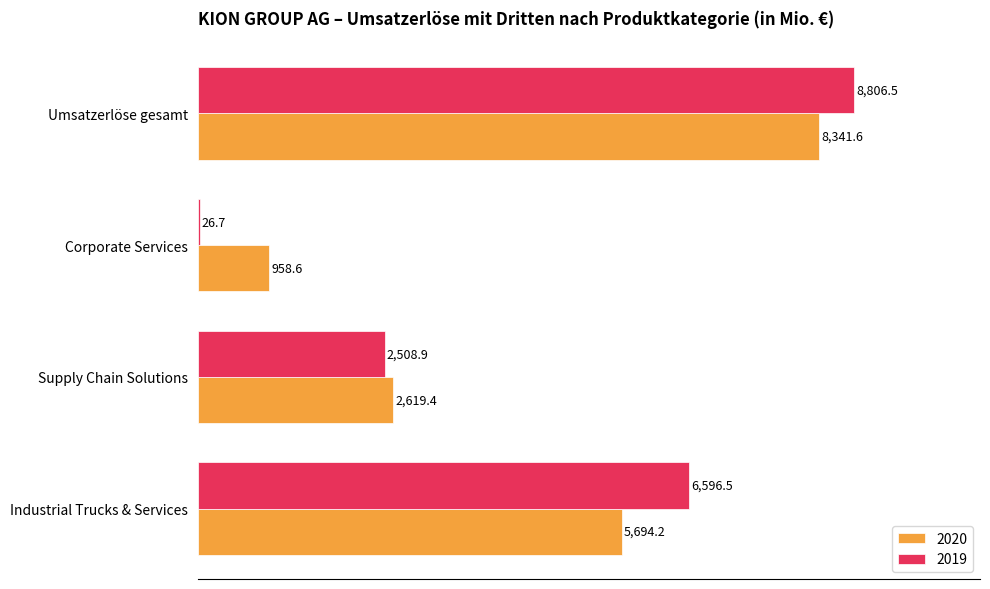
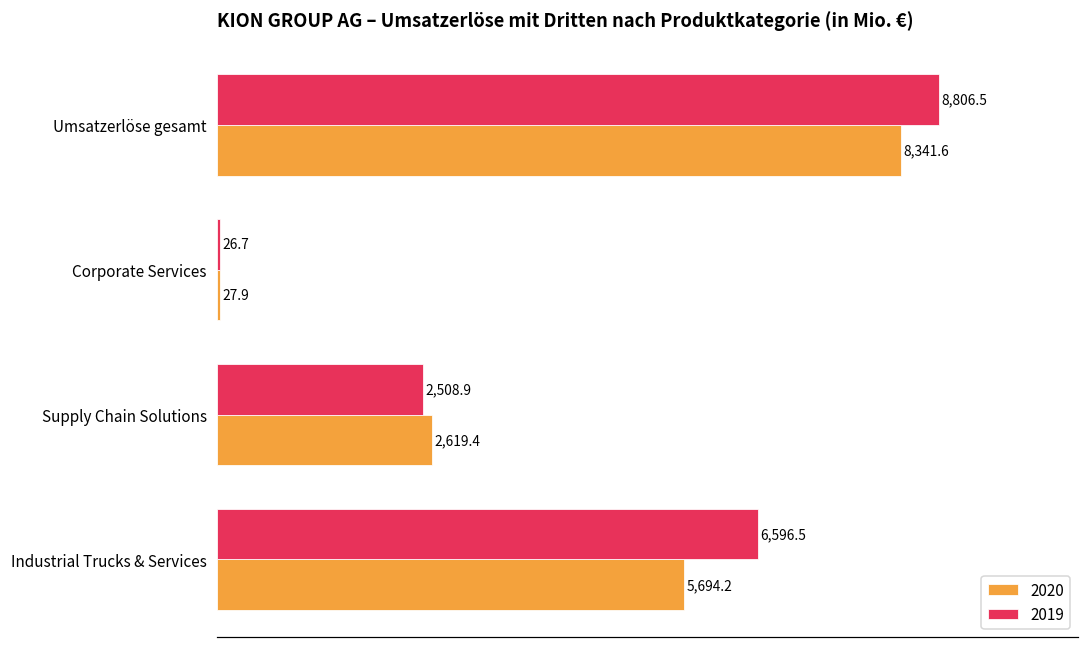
  {
    "2020": {
      "Umsatzerlöse gesamt": "8,341.6",
-     "Corporate Services": "958.6",
+     "Corporate Services": "27.9",
      "Supply Chain Solutions": "2,619.4",
      "Industrial Trucks & Services": "5,694.2"
    },
    "2019": {
      "Umsatzerlöse gesamt": "8,806.5",
      "Corporate Services": "26.7",
      "Supply Chain Solutions": "2,508.9",
      "Industrial Trucks & Services": "6,596.5"
    }
  }
